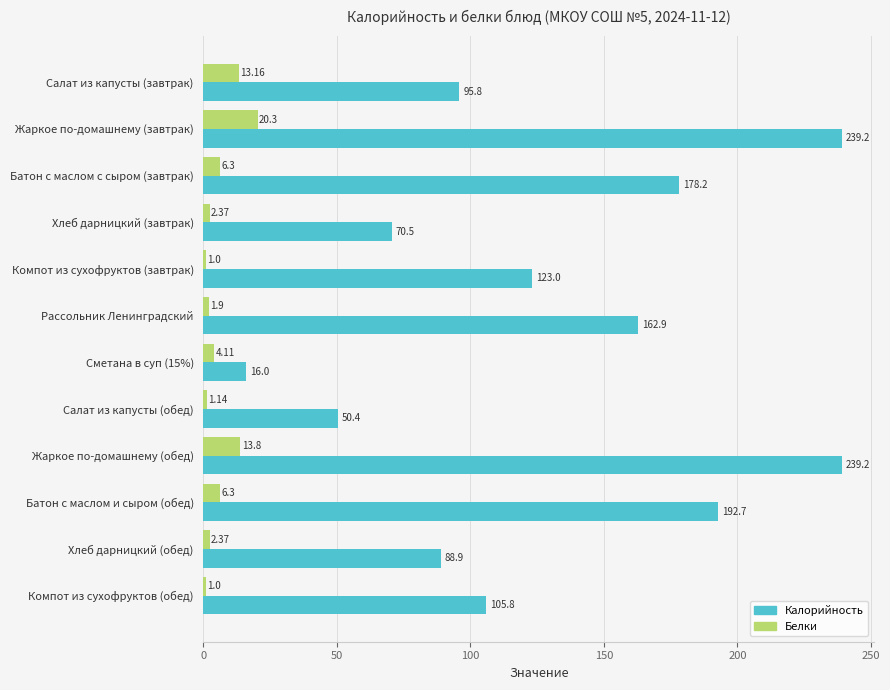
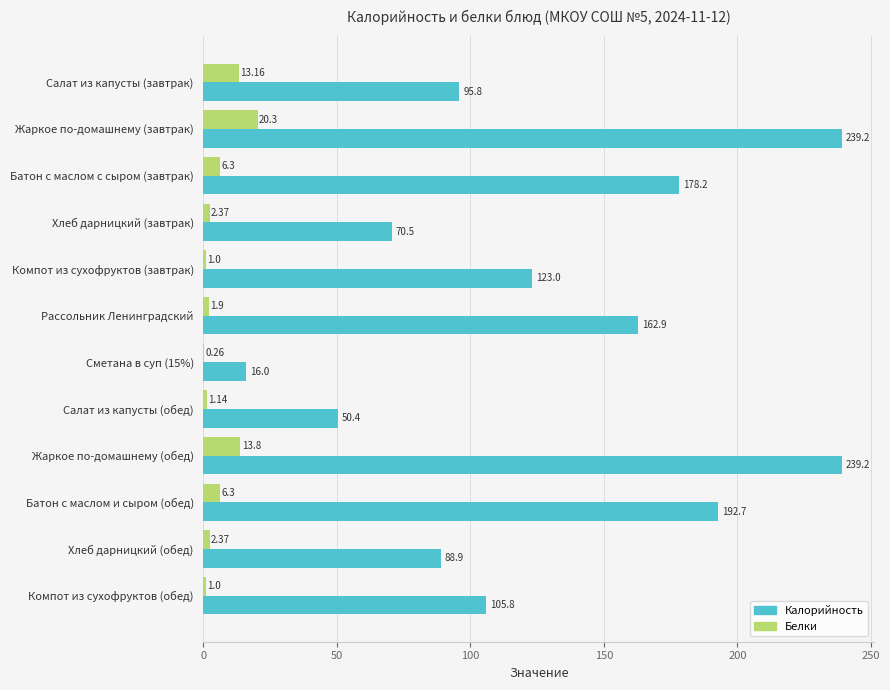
  {
    "Калорийность": {
      "Салат из капусты (завтрак)": 95.8,
      "Жаркое по-домашнему (завтрак)": 239.2,
      "Батон с маслом с сыром (завтрак)": 178.2,
      "Хлеб дарницкий (завтрак)": 70.5,
      "Компот из сухофруктов (завтрак)": 123.0,
      "Рассольник Ленинградский": 162.9,
      "Сметана в суп (15%)": 16.0,
      "Салат из капусты (обед)": 50.4,
      "Жаркое по-домашнему (обед)": 239.2,
      "Батон с маслом и сыром (обед)": 192.7,
      "Хлеб дарницкий (обед)": 88.9,
      "Компот из сухофруктов (обед)": 105.8
    },
    "Белки": {
      "Салат из капусты (завтрак)": 13.16,
      "Жаркое по-домашнему (завтрак)": 20.3,
      "Батон с маслом с сыром (завтрак)": 6.3,
      "Хлеб дарницкий (завтрак)": 2.37,
      "Компот из сухофруктов (завтрак)": 1.0,
      "Рассольник Ленинградский": 1.9,
-     "Сметана в суп (15%)": 4.11,
+     "Сметана в суп (15%)": 0.26,
      "Салат из капусты (обед)": 1.14,
      "Жаркое по-домашнему (обед)": 13.8,
      "Батон с маслом и сыром (обед)": 6.3,
      "Хлеб дарницкий (обед)": 2.37,
      "Компот из сухофруктов (обед)": 1.0
    }
  }
